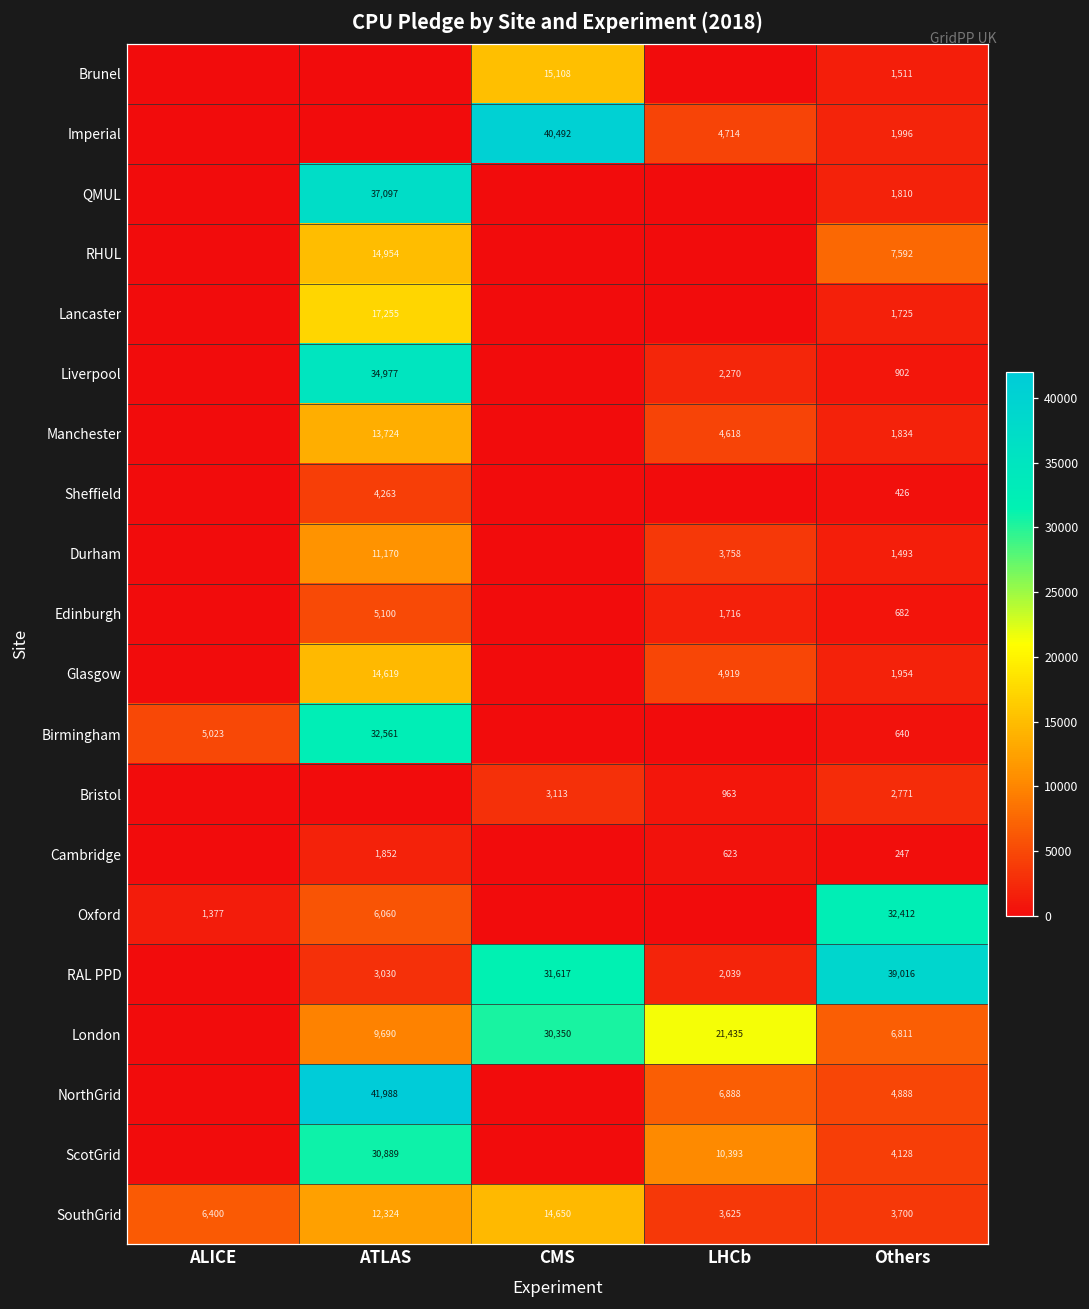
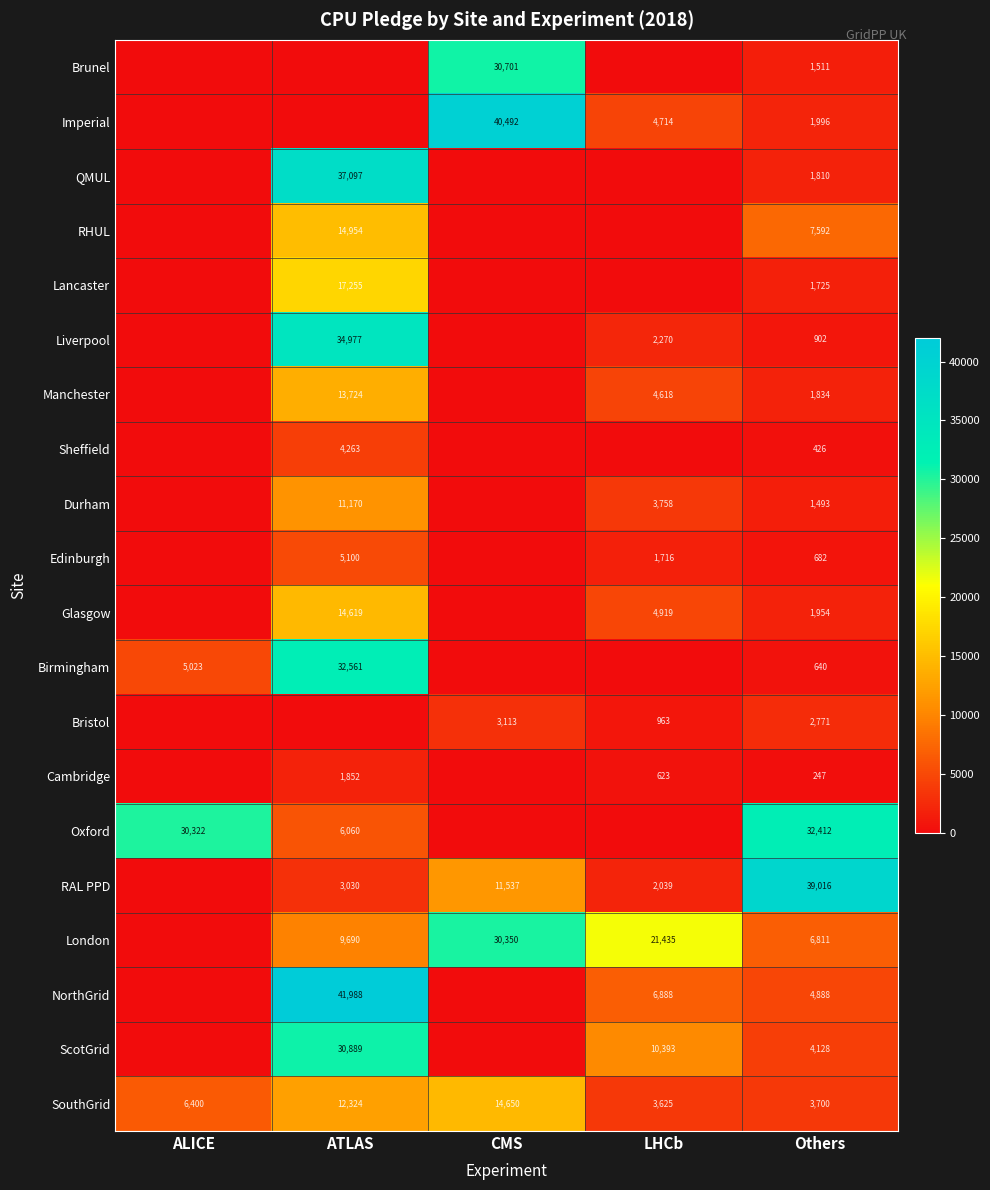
  {
    "Brunel": {
-     "CMS": "15,108",
+     "CMS": "30,701",
      "Others": "1,511"
    },
    "Imperial": {
      "CMS": "40,492",
      "LHCb": "4,714",
      "Others": "1,996"
    },
    "QMUL": {
      "ATLAS": "37,097",
      "Others": "1,810"
    },
    "RHUL": {
      "ATLAS": "14,954",
      "Others": "7,592"
    },
    "Lancaster": {
      "ATLAS": "17,255",
      "Others": "1,725"
    },
    "Liverpool": {
      "ATLAS": "34,977",
      "LHCb": "2,270",
      "Others": "902"
    },
    "Manchester": {
      "ATLAS": "13,724",
      "LHCb": "4,618",
      "Others": "1,834"
    },
    "Sheffield": {
      "ATLAS": "4,263",
      "Others": "426"
    },
    "Durham": {
      "ATLAS": "11,170",
      "LHCb": "3,758",
      "Others": "1,493"
    },
    "Edinburgh": {
      "ATLAS": "5,100",
      "LHCb": "1,716",
      "Others": "682"
    },
    "Glasgow": {
      "ATLAS": "14,619",
      "LHCb": "4,919",
      "Others": "1,954"
    },
    "Birmingham": {
      "ALICE": "5,023",
      "ATLAS": "32,561",
      "Others": "640"
    },
    "Bristol": {
      "CMS": "3,113",
      "LHCb": "963",
      "Others": "2,771"
    },
    "Cambridge": {
      "ATLAS": "1,852",
      "LHCb": "623",
      "Others": "247"
    },
    "Oxford": {
-     "ALICE": "1,377",
+     "ALICE": "30,322",
      "ATLAS": "6,060",
      "Others": "32,412"
    },
    "RAL PPD": {
      "ATLAS": "3,030",
-     "CMS": "31,617",
+     "CMS": "11,537",
      "LHCb": "2,039",
      "Others": "39,016"
    },
    "London": {
      "ATLAS": "9,690",
      "CMS": "30,350",
      "LHCb": "21,435",
      "Others": "6,811"
    },
    "NorthGrid": {
      "ATLAS": "41,988",
      "LHCb": "6,888",
      "Others": "4,888"
    },
    "ScotGrid": {
      "ATLAS": "30,889",
      "LHCb": "10,393",
      "Others": "4,128"
    },
    "SouthGrid": {
      "ALICE": "6,400",
      "ATLAS": "12,324",
      "CMS": "14,650",
      "LHCb": "3,625",
      "Others": "3,700"
    }
  }
